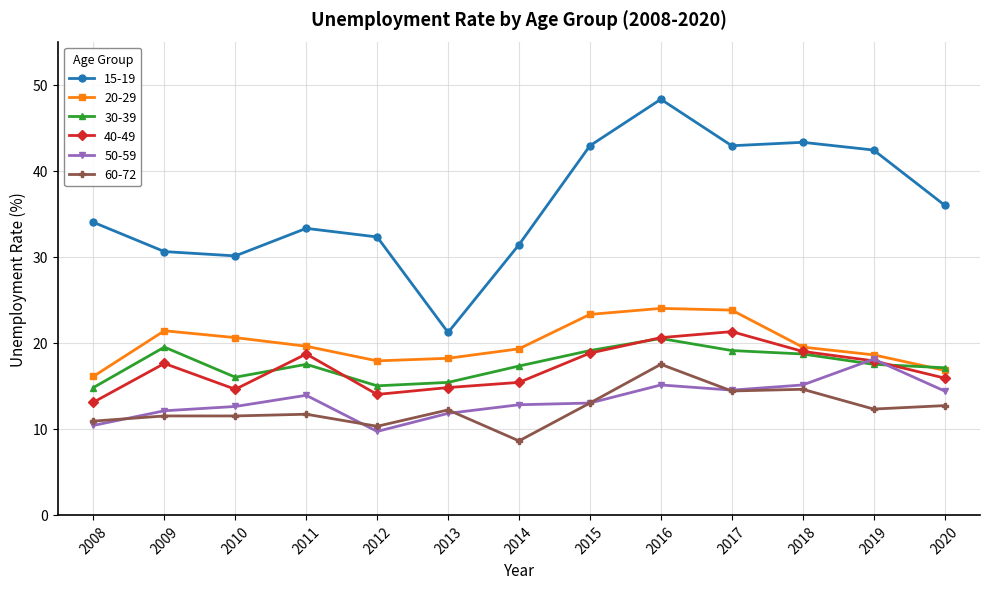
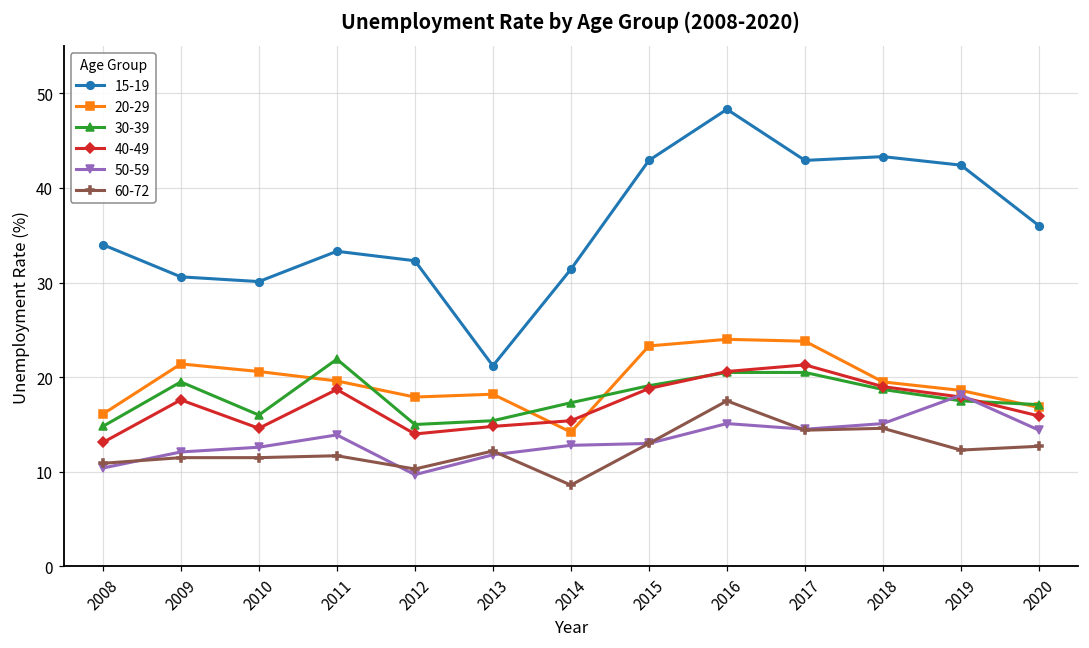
  {
    "15-19": {
      "2008": 34,
      "2009": 31,
      "2010": 30,
      "2011": 33,
      "2012": 32,
      "2013": 21,
      "2014": 31,
      "2015": 43,
      "2016": 48,
      "2017": 43,
      "2018": 43,
      "2019": 42,
      "2020": 36
    },
    "20-29": {
      "2008": 16,
      "2009": 21,
      "2010": 21,
      "2011": 20,
      "2012": 18,
      "2013": 18,
-     "2014": 19,
+     "2014": 14,
      "2015": 23,
      "2016": 24,
      "2017": 24,
      "2018": 20,
      "2019": 19
    },
    "30-39": {
      "2008": 15,
      "2009": 20,
      "2010": 16,
-     "2011": 18,
+     "2011": 22,
      "2012": 15,
      "2013": 15,
      "2014": 17,
      "2015": 19,
-     "2017": 19,
+     "2017": 21,
      "2018": 19,
      "2019": 18
    },
    "40-49": {
      "2008": 13,
      "2009": 18,
      "2010": 15,
      "2011": 19,
      "2012": 14,
      "2013": 15,
      "2014": 15,
      "2015": 19,
      "2017": 21,
      "2018": 19,
      "2020": 16
    },
    "50-59": {
      "2008": 10,
      "2009": 12,
      "2010": 13,
      "2011": 14,
      "2012": 10,
      "2013": 12,
      "2014": 13,
      "2016": 15,
      "2018": 15,
      "2020": 14
    },
    "60-72": {
      "2008": 11,
      "2009": 12,
      "2010": 12,
      "2011": 12,
      "2012": 10,
      "2013": 12,
      "2014": 9,
      "2016": 18,
      "2018": 15,
      "2019": 12,
      "2020": 13
    }
  }
